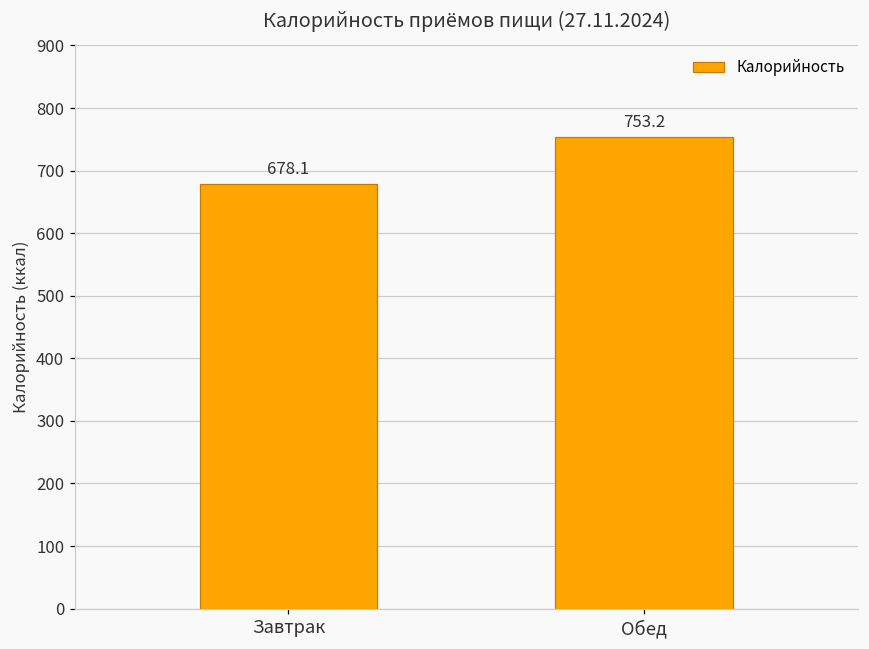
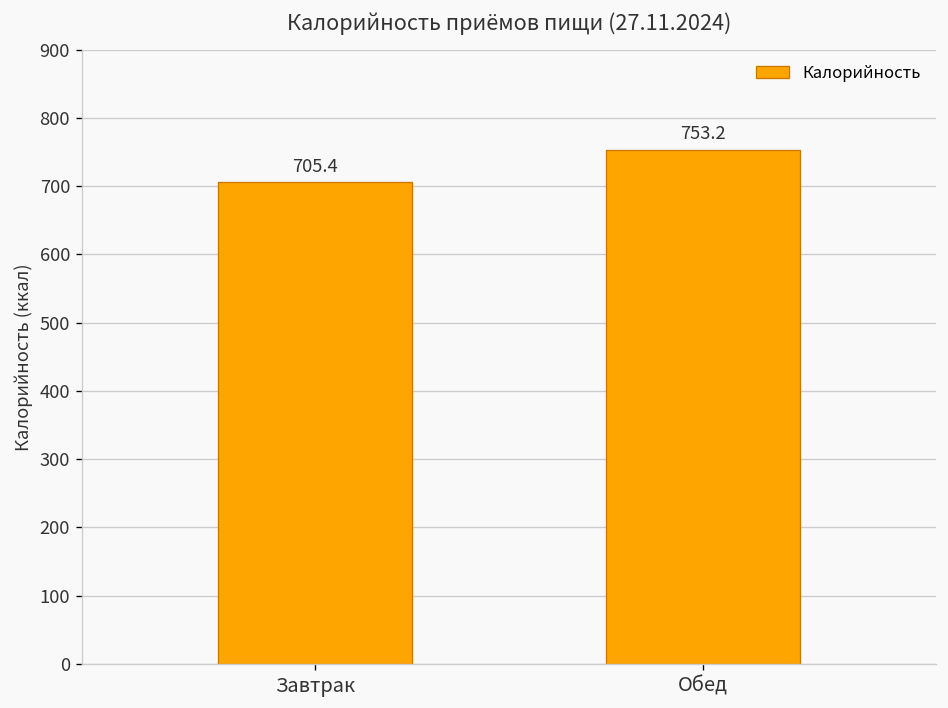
  {
-   "Завтрак": 678.1,
+   "Завтрак": 705.4,
    "Обед": 753.2
  }
